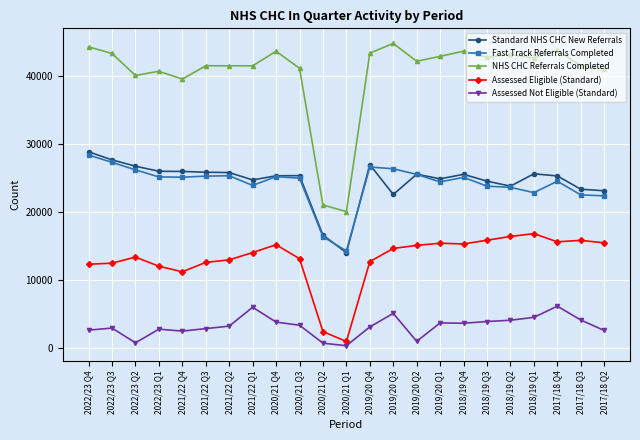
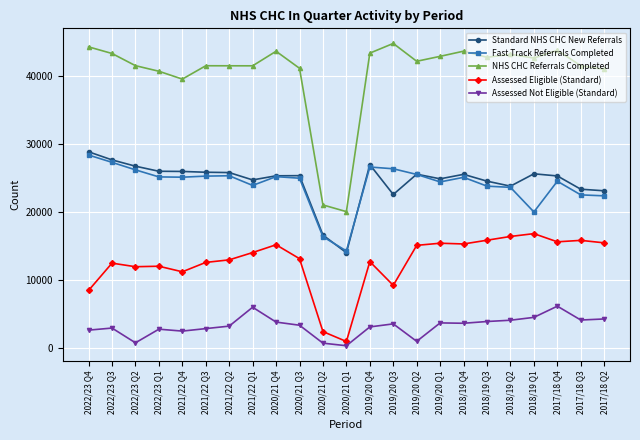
  {
    "Standard NHS CHC New Referrals": {
      "2022/23 Q4": 29000,
      "2022/23 Q2": 27000,
      "2022/23 Q1": 26000,
      "2021/22 Q4": 26000,
      "2021/22 Q3": 26000,
      "2021/22 Q2": 26000,
      "2021/22 Q1": 25000,
      "2019/20 Q3": 23000,
      "2019/20 Q1": 25000,
      "2018/19 Q4": 25000,
      "2018/19 Q3": 24000,
      "2018/19 Q1": 26000,
      "2017/18 Q4": 25000,
      "2017/18 Q3": 23000,
      "2017/18 Q2": 23000
    },
    "Fast Track Referrals Completed": {
      "2022/23 Q4": 28000,
      "2022/23 Q2": 26000,
      "2022/23 Q1": 25000,
      "2021/22 Q4": 25000,
      "2021/22 Q3": 25000,
      "2021/22 Q2": 25000,
      "2021/22 Q1": 24000,
      "2019/20 Q3": 26000,
      "2019/20 Q1": 24000,
      "2018/19 Q4": 25000,
      "2018/19 Q3": 24000,
-     "2018/19 Q1": 23000,
+     "2018/19 Q1": 20000,
      "2017/18 Q4": 24000,
      "2017/18 Q3": 22000,
      "2017/18 Q2": 22000
    },
    "NHS CHC Referrals Completed": {
      "2022/23 Q4": 44000,
      "2022/23 Q3": 43000,
-     "2022/23 Q2": 40000,
+     "2022/23 Q2": 41000,
      "2022/23 Q1": 41000,
      "2021/22 Q4": 39000,
      "2021/22 Q3": 41000,
      "2021/22 Q2": 41000,
      "2021/22 Q1": 41000,
      "2020/21 Q4": 44000,
      "2020/21 Q3": 41000,
      "2020/21 Q2": 21000,
      "2020/21 Q1": 20000,
      "2019/20 Q4": 43000,
      "2019/20 Q3": 45000,
      "2019/20 Q2": 42000,
      "2019/20 Q1": 43000,
      "2018/19 Q4": 44000
    },
    "Assessed Eligible (Standard)": {
-     "2022/23 Q4": 12000,
+     "2022/23 Q4": 8000,
      "2022/23 Q3": 12000,
-     "2022/23 Q2": 13000,
+     "2022/23 Q2": 12000,
      "2022/23 Q1": 12000,
      "2021/22 Q4": 11000,
      "2021/22 Q3": 13000,
      "2021/22 Q2": 13000,
      "2021/22 Q1": 14000,
      "2020/21 Q4": 15000,
      "2020/21 Q3": 13000,
      "2020/21 Q2": 2000,
      "2020/21 Q1": 1000,
      "2019/20 Q4": 13000,
-     "2019/20 Q3": 15000,
+     "2019/20 Q3": 9000,
      "2019/20 Q2": 15000,
      "2019/20 Q1": 15000,
      "2018/19 Q4": 15000,
      "2018/19 Q3": 16000,
      "2018/19 Q2": 16000,
      "2018/19 Q1": 17000,
      "2017/18 Q4": 16000,
      "2017/18 Q3": 16000,
      "2017/18 Q2": 15000
    },
    "Assessed Not Eligible (Standard)": {
      "2022/23 Q4": 3000,
      "2022/23 Q3": 3000,
      "2022/23 Q2": 1000,
      "2022/23 Q1": 3000,
      "2021/22 Q4": 2000,
      "2021/22 Q3": 3000,
      "2021/22 Q2": 3000,
      "2021/22 Q1": 6000,
      "2020/21 Q4": 4000,
      "2020/21 Q3": 3000,
      "2020/21 Q2": 1000,
      "2020/21 Q1": 0,
      "2019/20 Q4": 3000,
-     "2019/20 Q3": 5000,
+     "2019/20 Q3": 4000,
      "2019/20 Q2": 1000,
      "2019/20 Q1": 4000,
      "2018/19 Q4": 4000,
      "2018/19 Q3": 4000,
      "2018/19 Q2": 4000,
      "2018/19 Q1": 4000,
      "2017/18 Q4": 6000,
      "2017/18 Q3": 4000,
-     "2017/18 Q2": 3000
+     "2017/18 Q2": 4000
    }
  }
